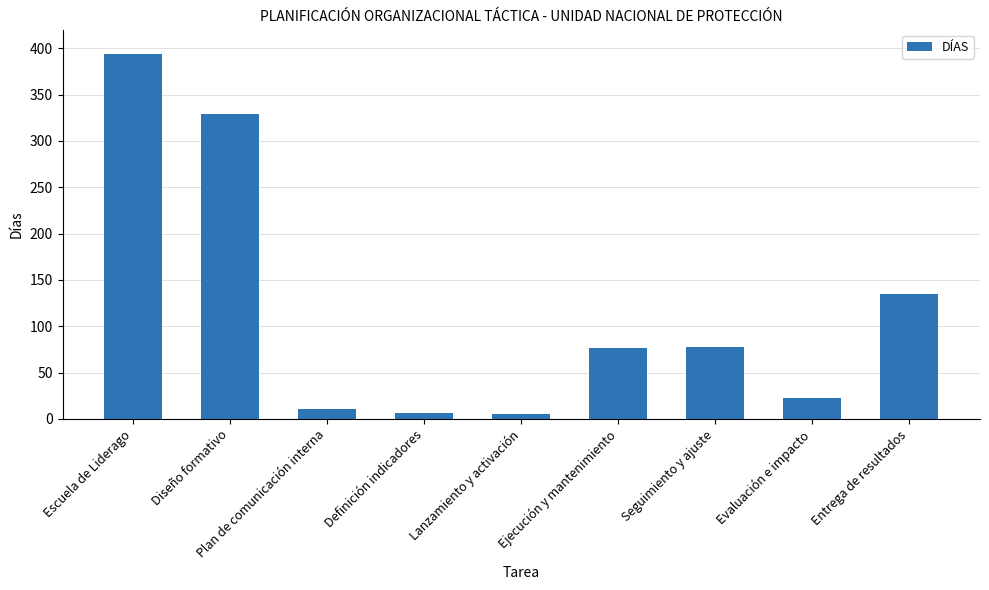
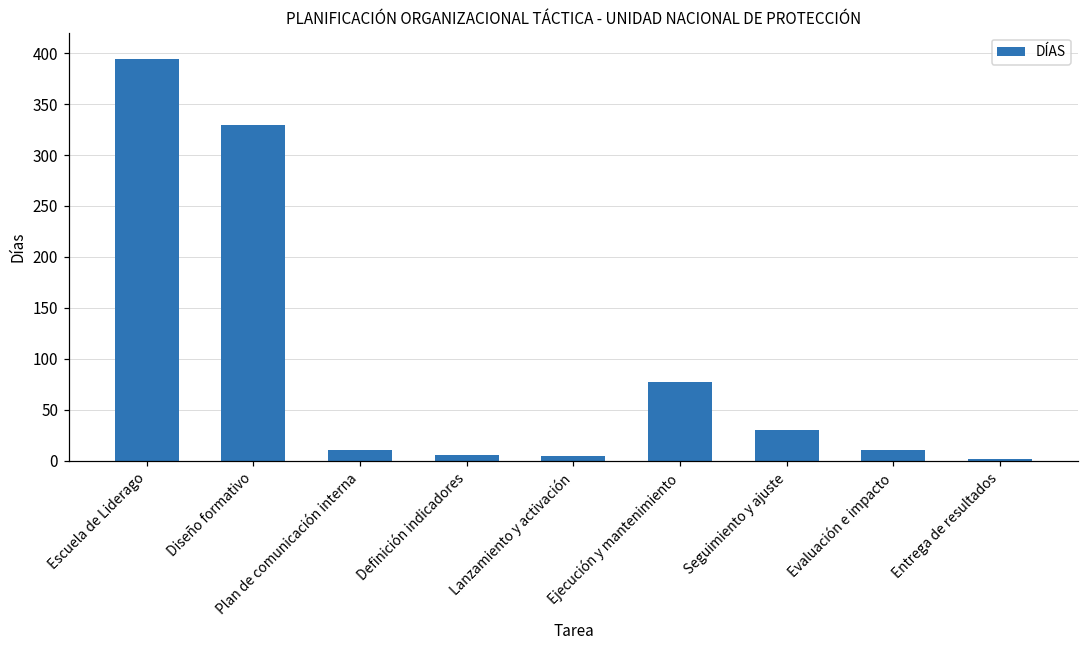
  {
    "Escuela de Liderago": 390,
    "Diseño formativo": 330,
    "Plan de comunicación interna": 10,
    "Definición indicadores": 10,
    "Lanzamiento y activación": 10,
    "Ejecución y mantenimiento": 80,
-   "Seguimiento y ajuste": 80,
-   "Evaluación e impacto": 20,
-   "Entrega de resultados": 140
+   "Seguimiento y ajuste": 30,
+   "Evaluación e impacto": 10,
+   "Entrega de resultados": 0
  }
